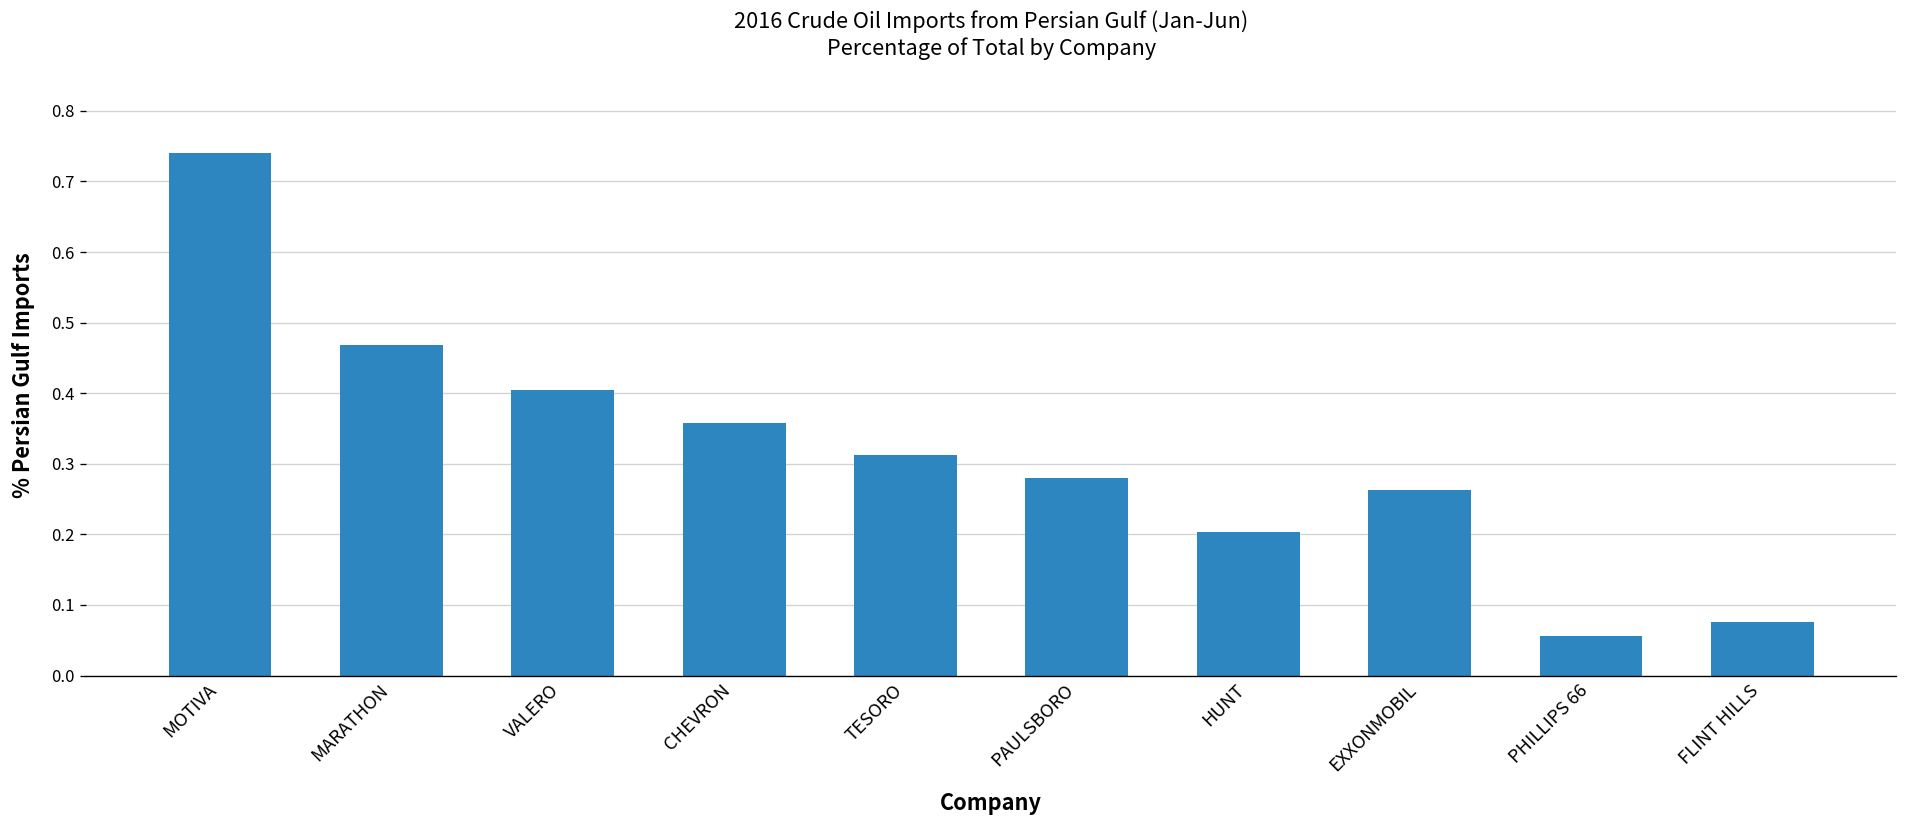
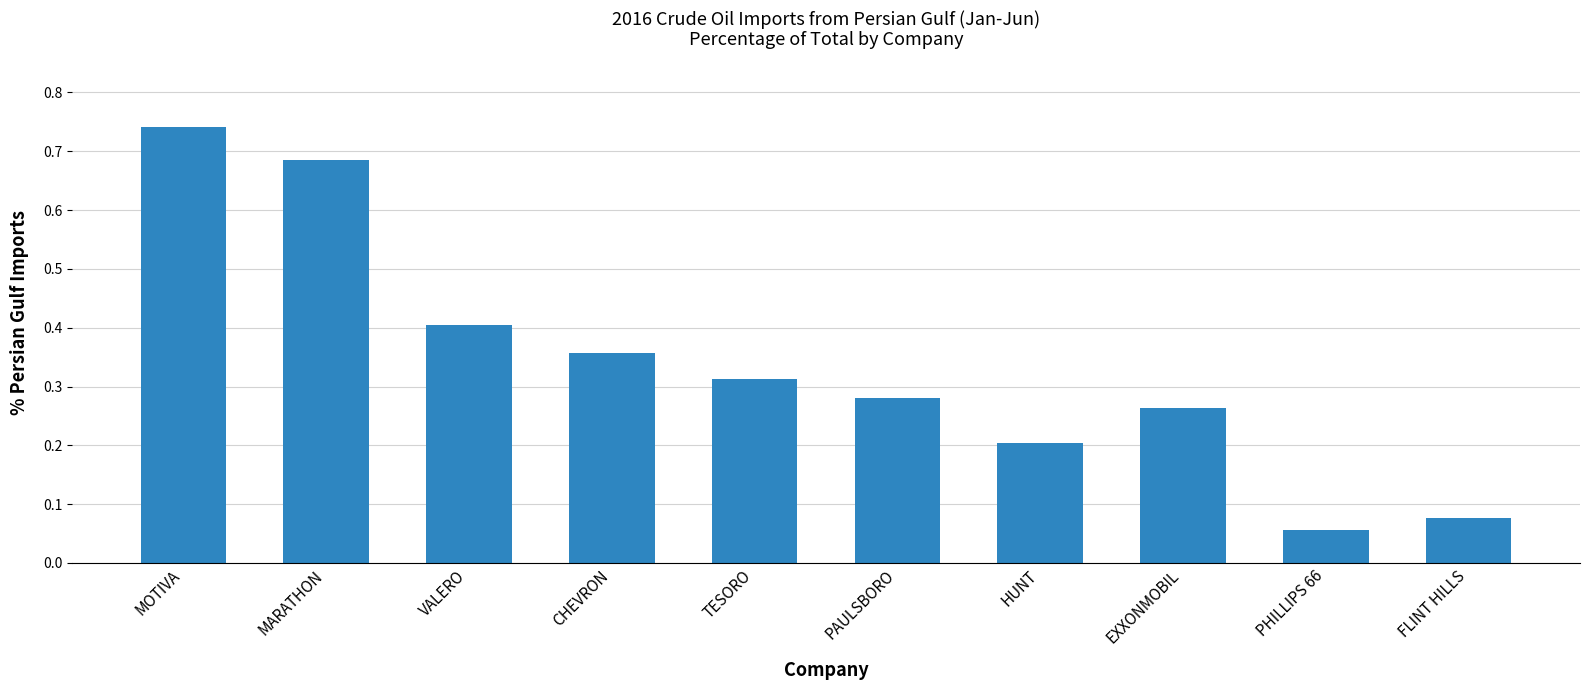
  {
    "MOTIVA": 0.74,
-   "MARATHON": 0.47,
+   "MARATHON": 0.69,
    "VALERO": 0.40,
    "CHEVRON": 0.36,
    "TESORO": 0.31,
    "PAULSBORO": 0.28,
    "HUNT": 0.20,
    "EXXONMOBIL": 0.26,
    "PHILLIPS 66": 0.06,
    "FLINT HILLS": 0.08
  }
